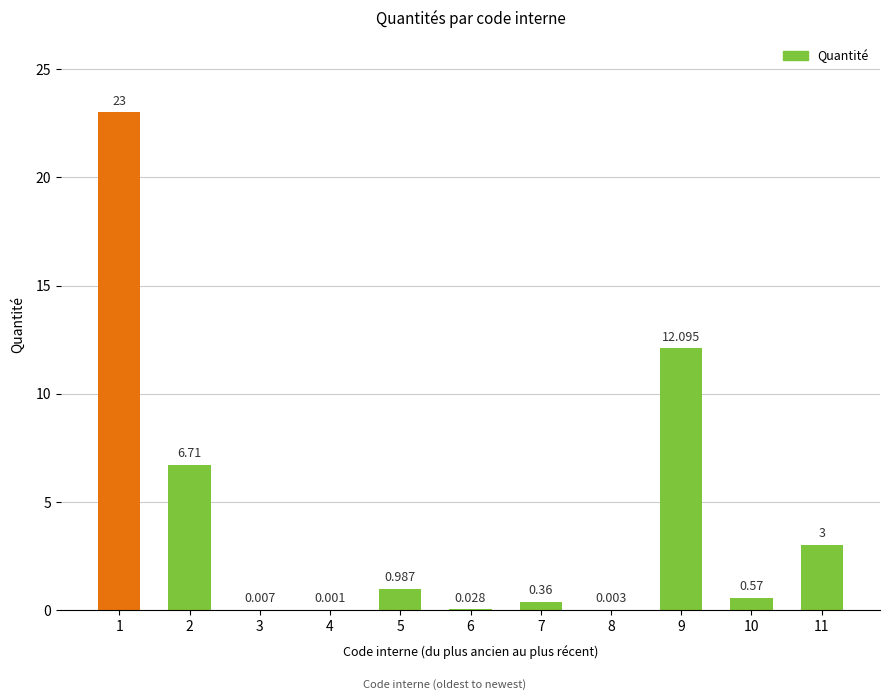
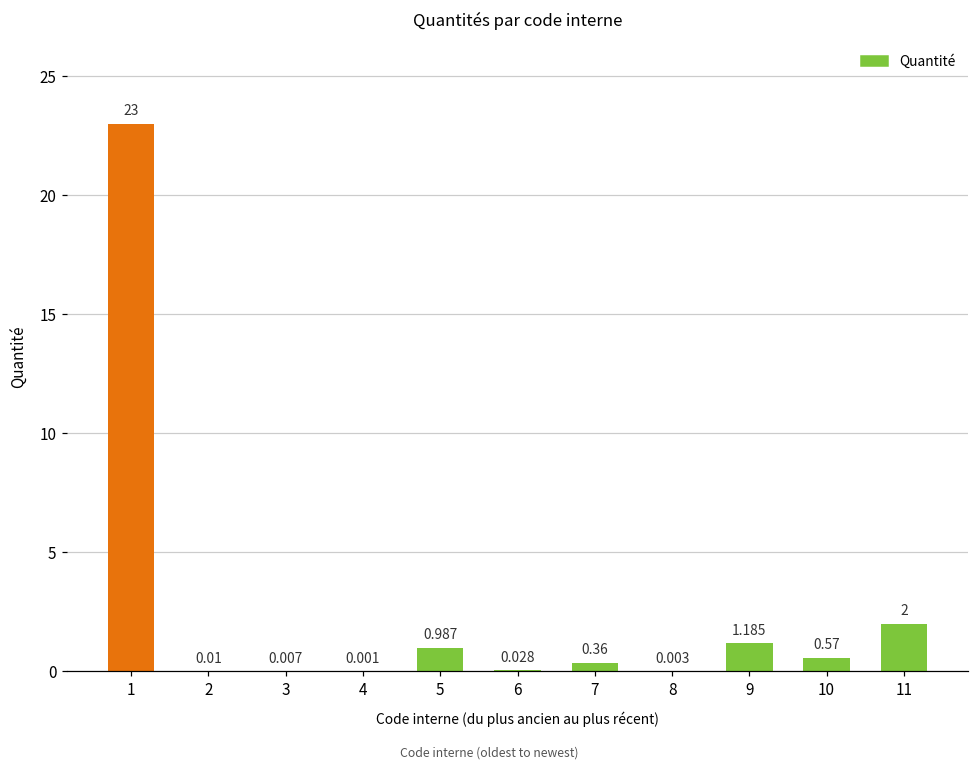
  {
    "1": 23,
-   "2": 6.71,
+   "2": 0.01,
    "3": 0.007,
    "4": 0.001,
    "5": 0.987,
    "6": 0.028,
    "7": 0.36,
    "8": 0.003,
-   "9": 12.095,
+   "9": 1.185,
    "10": 0.57,
-   "11": 3
+   "11": 2
  }
